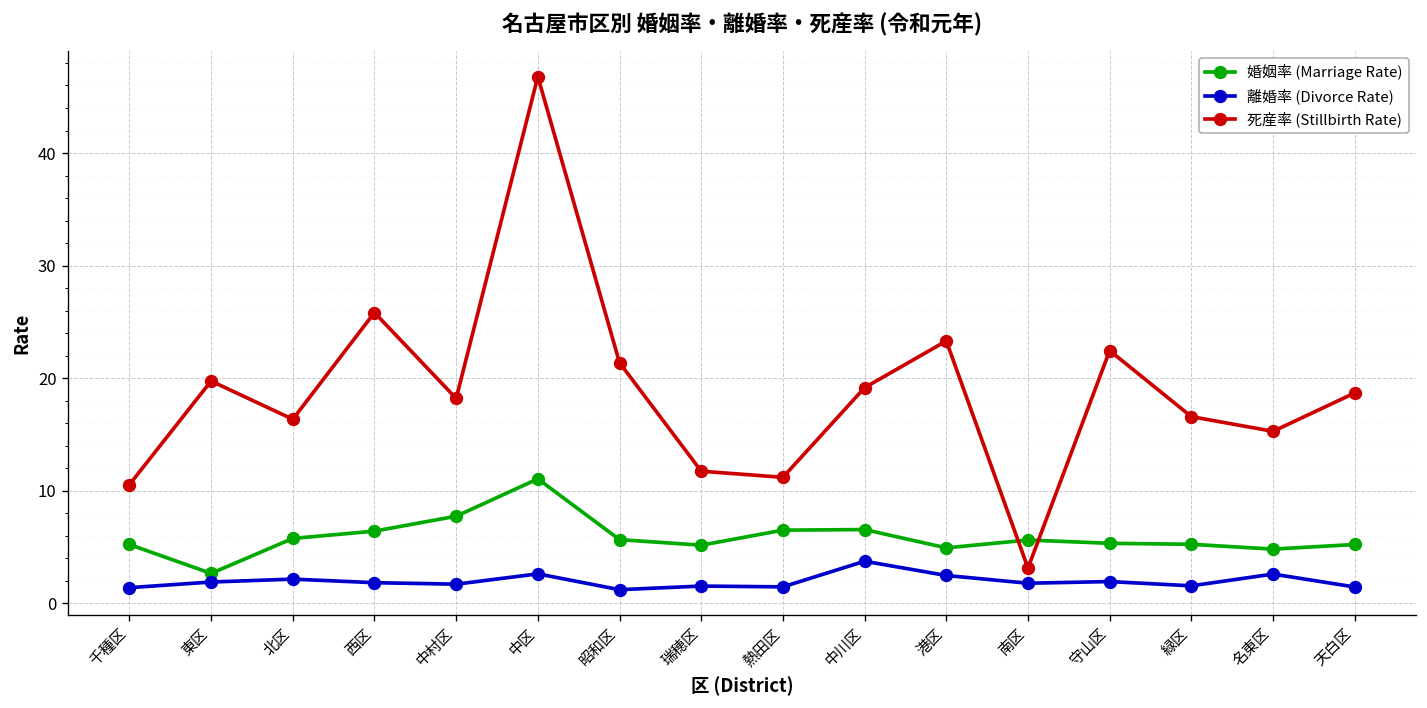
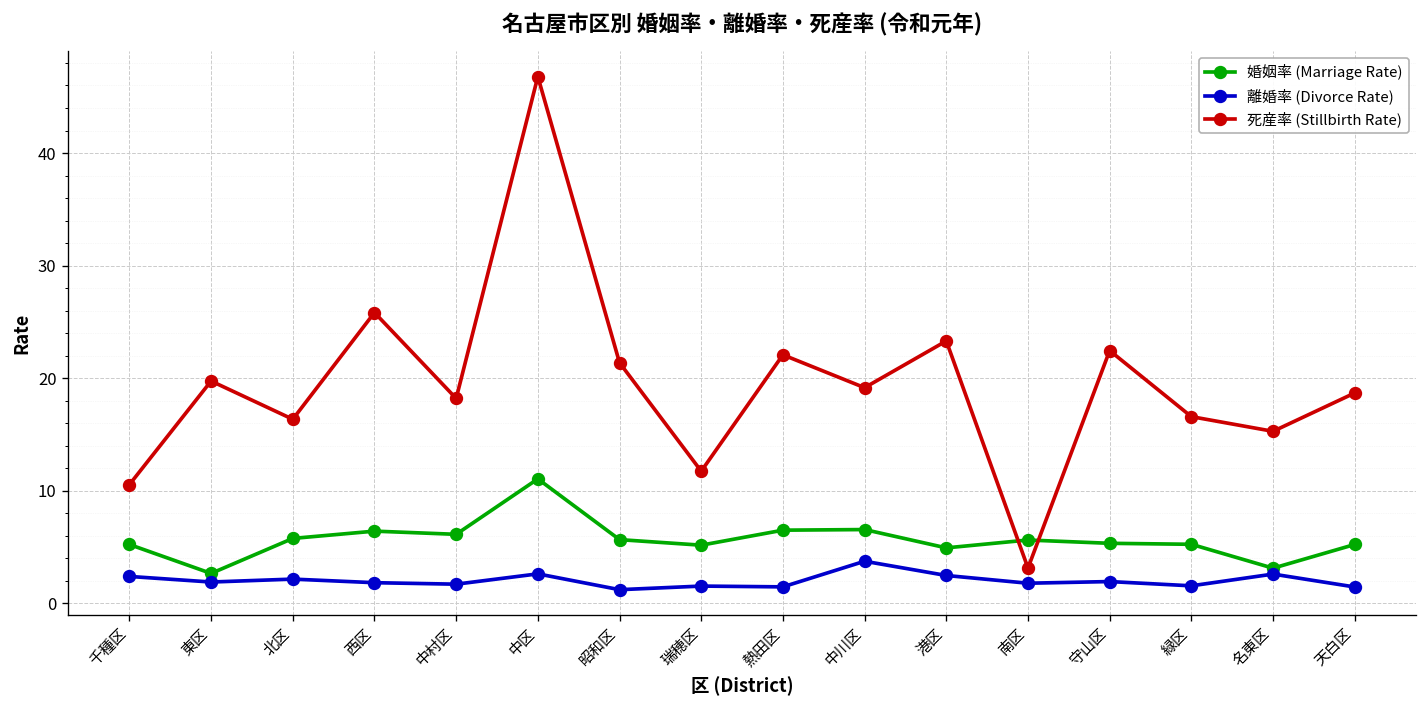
  {
    "婚姻率 (Marriage Rate)": {
      "千種区": 5,
      "東区": 3,
      "北区": 6,
      "西区": 6,
-     "中村区": 8,
+     "中村区": 6,
      "中区": 11,
      "昭和区": 6,
      "瑞穂区": 5,
      "熱田区": 6,
      "中川区": 7,
      "港区": 5,
      "南区": 6,
      "守山区": 5,
      "緑区": 5,
-     "名東区": 5,
+     "名東区": 3,
      "天白区": 5
    },
    "離婚率 (Divorce Rate)": {
-     "千種区": 1,
+     "千種区": 2,
      "東区": 2,
      "北区": 2,
      "西区": 2,
      "中村区": 2,
      "中区": 3,
      "昭和区": 1,
      "瑞穂区": 2,
      "熱田区": 1,
      "中川区": 4,
      "港区": 2,
      "南区": 2,
      "守山区": 2,
      "緑区": 2,
      "名東区": 3,
      "天白区": 1
    },
    "死産率 (Stillbirth Rate)": {
      "千種区": 11,
      "東区": 20,
      "北区": 16,
      "西区": 26,
      "中村区": 18,
      "中区": 47,
      "昭和区": 21,
      "瑞穂区": 12,
-     "熱田区": 11,
+     "熱田区": 22,
      "中川区": 19,
      "港区": 23,
      "南区": 3,
      "守山区": 22,
      "緑区": 17,
      "名東区": 15,
      "天白区": 19
    }
  }
